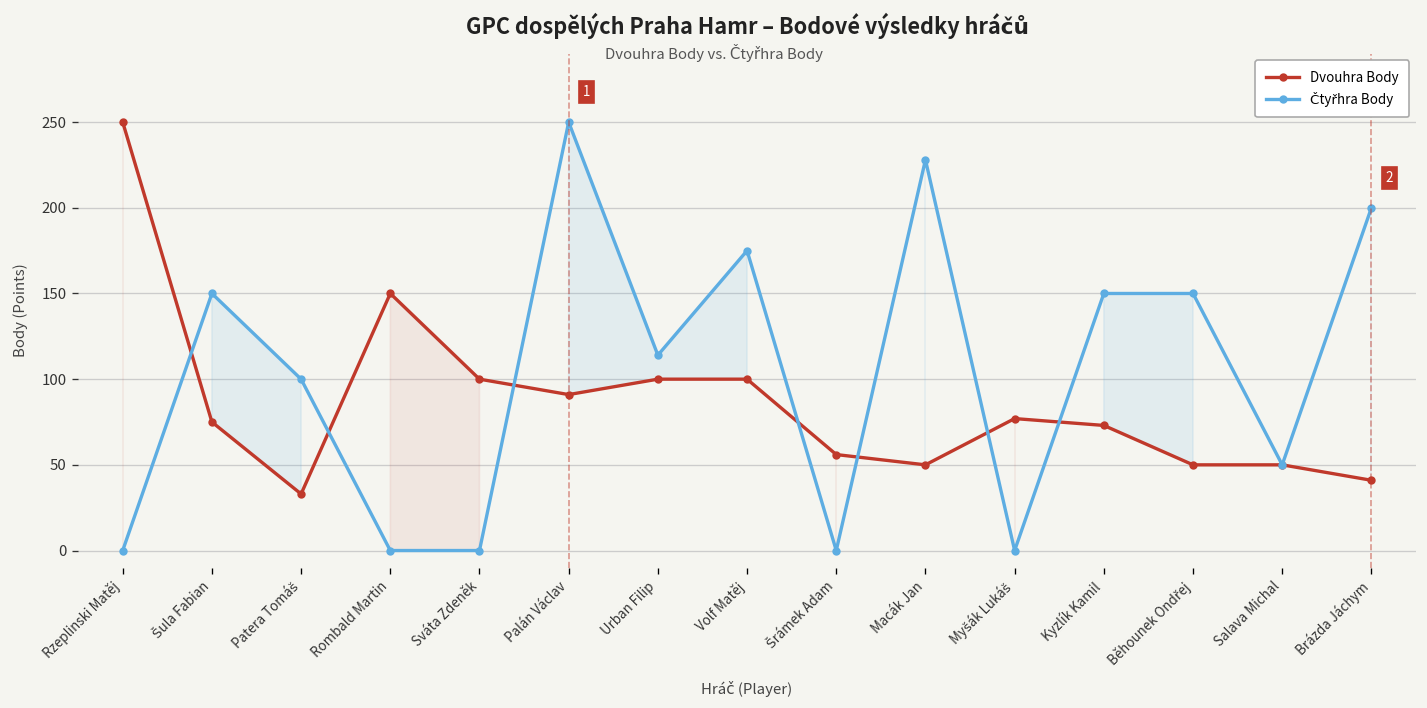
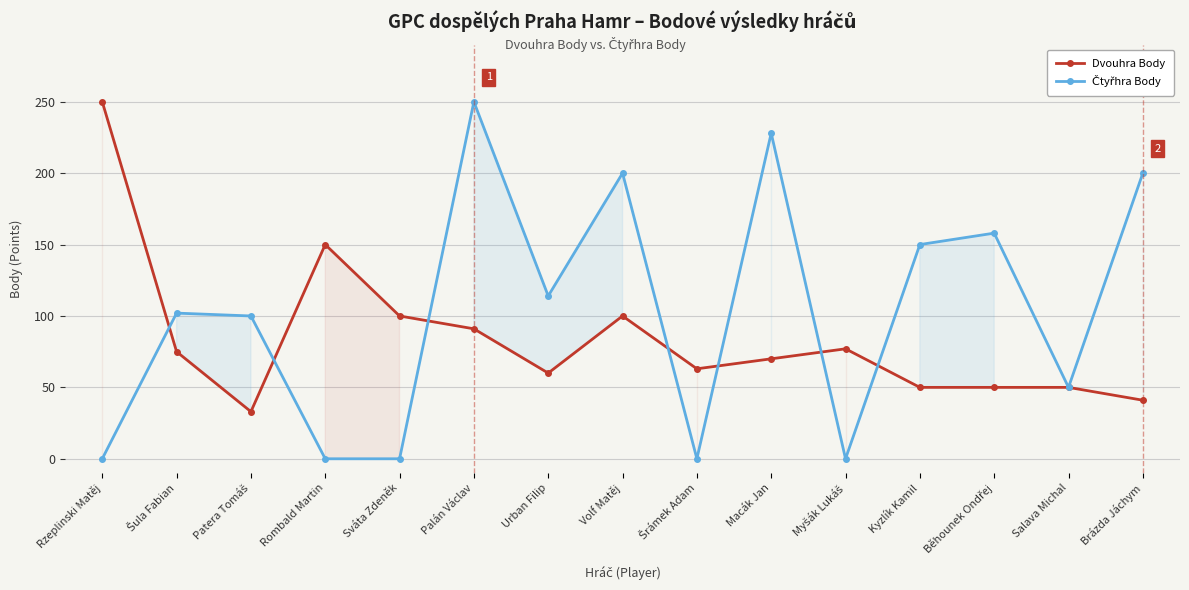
  {
    "Dvouhra Body": {
      "Rzeplinski Matěj": 250,
      "Šula Fabian": 75,
      "Patera Tomáš": 33,
      "Rombald Martin": 150,
      "Sváta Zdeněk": 100,
      "Palán Václav": 91,
-     "Urban Filip": 100,
+     "Urban Filip": 60,
      "Volf Matěj": 100,
-     "Šrámek Adam": 56,
-     "Macák Jan": 50,
+     "Šrámek Adam": 63,
+     "Macák Jan": 70,
      "Myšák Lukáš": 77,
-     "Kyzlík Kamil": 73,
+     "Kyzlík Kamil": 50,
      "Běhounek Ondřej": 50,
      "Brázda Jáchym": 41
    },
    "Čtyřhra Body": {
      "Rzeplinski Matěj": 0,
-     "Šula Fabian": 150,
+     "Šula Fabian": 102,
      "Patera Tomáš": 100,
      "Rombald Martin": 0,
      "Sváta Zdeněk": 0,
      "Urban Filip": 114,
-     "Volf Matěj": 175,
+     "Volf Matěj": 200,
      "Šrámek Adam": 0,
      "Macák Jan": 228,
      "Myšák Lukáš": 0,
      "Kyzlík Kamil": 150,
-     "Běhounek Ondřej": 150
+     "Běhounek Ondřej": 158
    }
  }
